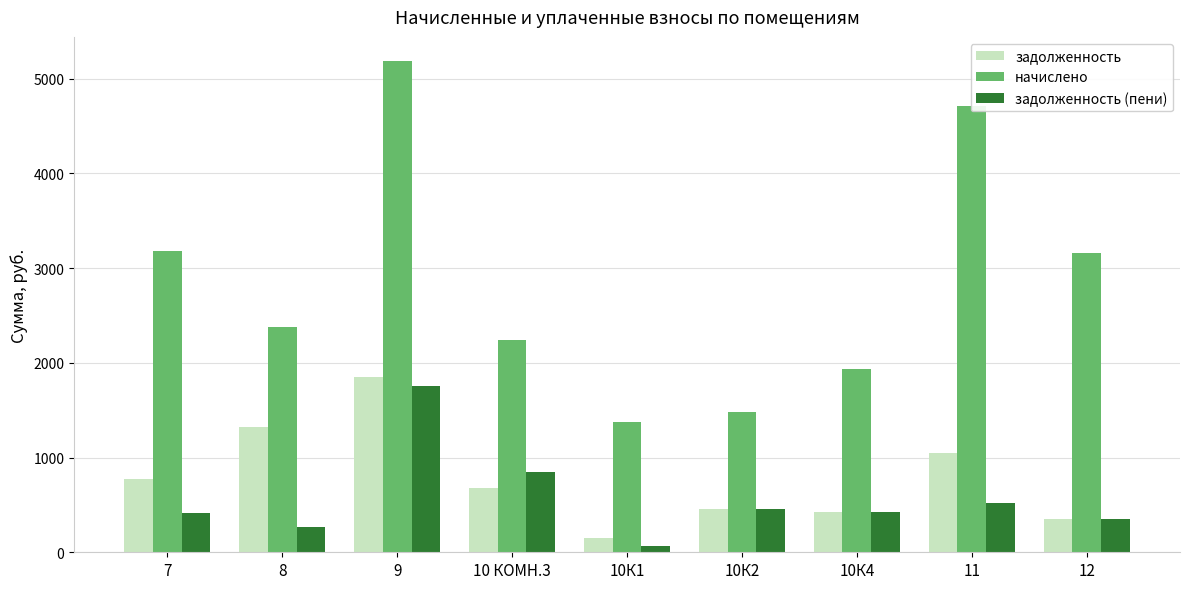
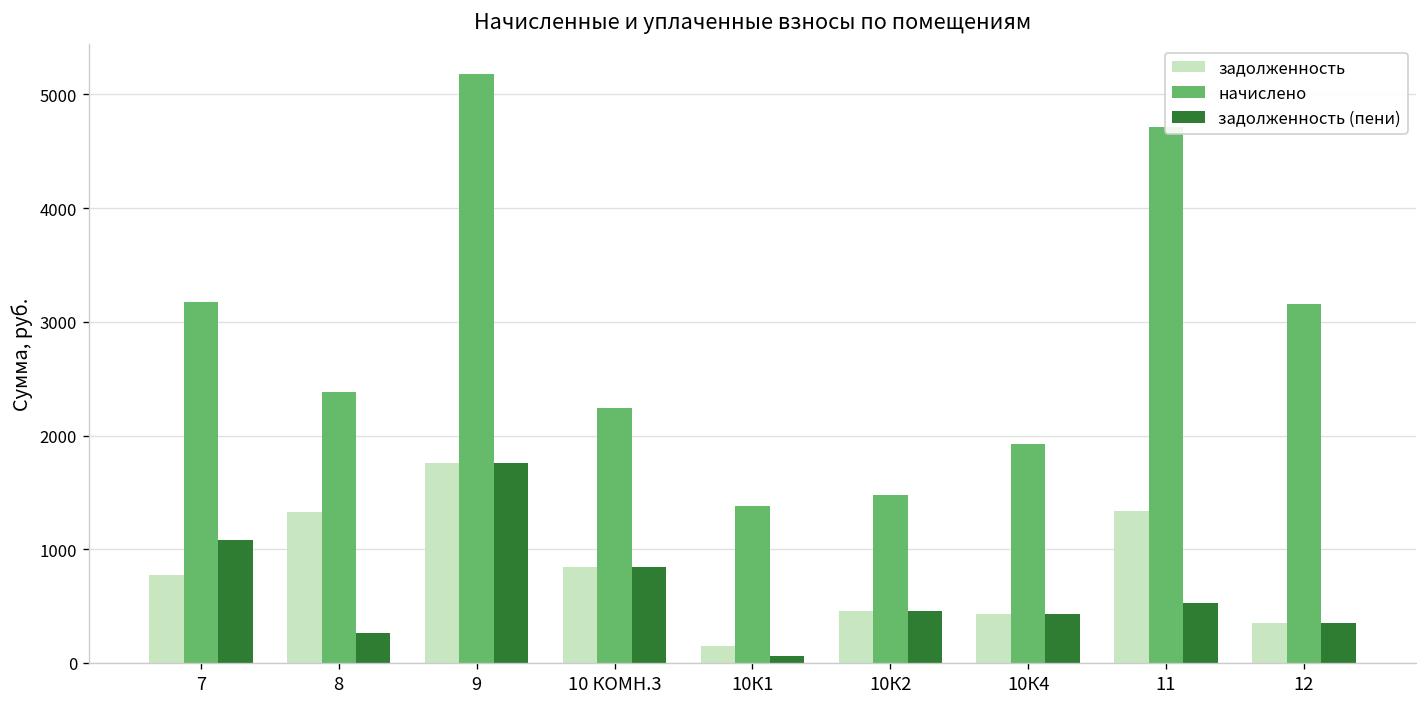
  {
    "задолженность": {
      "7": 800,
      "8": 1300,
-     "9": 1900,
-     "10 КОМН.3": 700,
+     "9": 1800,
+     "10 КОМН.3": 800,
      "10К1": 200,
      "10К2": 500,
      "10К4": 400,
-     "11": 1000,
+     "11": 1300,
      "12": 400
    },
    "начислено": {
      "7": 3200,
      "8": 2400,
      "9": 5200,
      "10 КОМН.3": 2200,
      "10К1": 1400,
      "10К2": 1500,
      "10К4": 1900,
      "12": 3200
    },
    "задолженность (пени)": {
-     "7": 400,
+     "7": 1100,
      "8": 300,
      "9": 1800,
      "10 КОМН.3": 800,
      "10К1": 100,
      "10К2": 500,
      "10К4": 400,
      "11": 500,
      "12": 400
    }
  }
